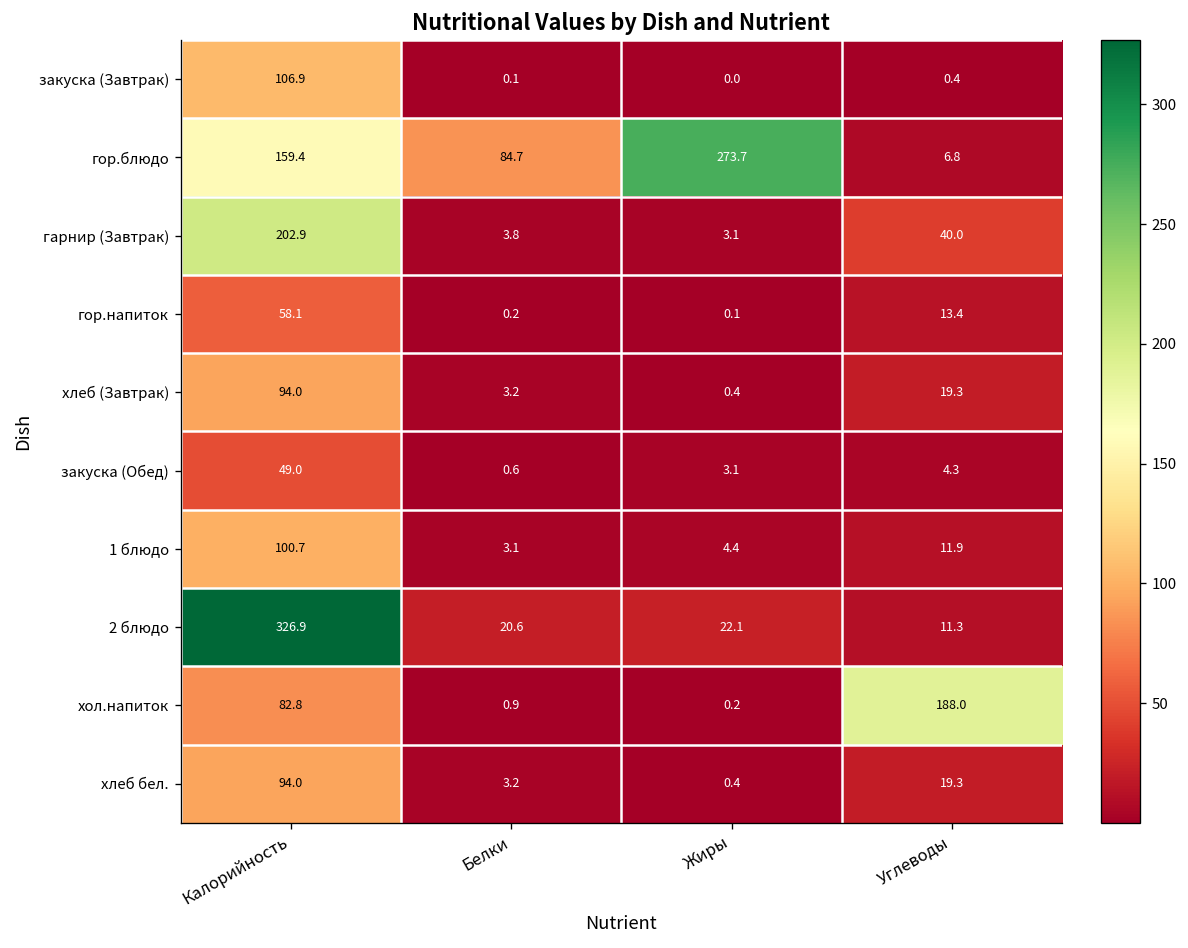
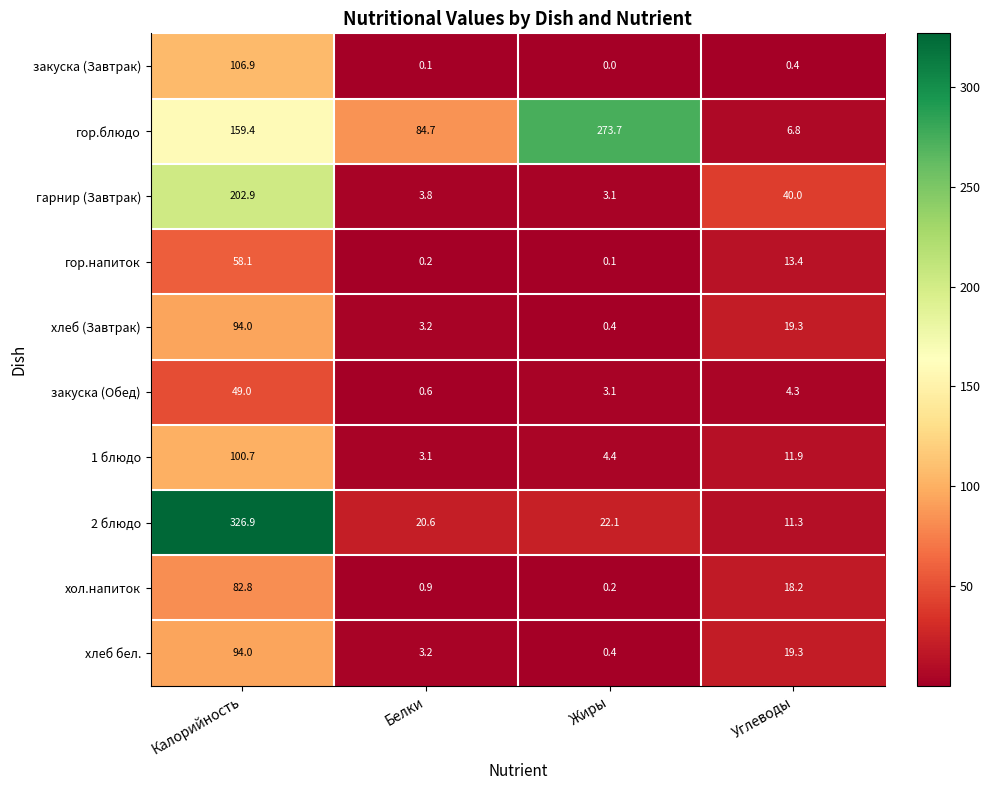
  {
    "закуска (Завтрак)": {
      "Калорийность": 106.9,
      "Белки": 0.1,
      "Жиры": 0.0,
      "Углеводы": 0.4
    },
    "гор.блюдо": {
      "Калорийность": 159.4,
      "Белки": 84.7,
      "Жиры": 273.7,
      "Углеводы": 6.8
    },
    "гарнир (Завтрак)": {
      "Калорийность": 202.9,
      "Белки": 3.8,
      "Жиры": 3.1,
      "Углеводы": 40.0
    },
    "гор.напиток": {
      "Калорийность": 58.1,
      "Белки": 0.2,
      "Жиры": 0.1,
      "Углеводы": 13.4
    },
    "хлеб (Завтрак)": {
      "Калорийность": 94.0,
      "Белки": 3.2,
      "Жиры": 0.4,
      "Углеводы": 19.3
    },
    "закуска (Обед)": {
      "Калорийность": 49.0,
      "Белки": 0.6,
      "Жиры": 3.1,
      "Углеводы": 4.3
    },
    "1 блюдо": {
      "Калорийность": 100.7,
      "Белки": 3.1,
      "Жиры": 4.4,
      "Углеводы": 11.9
    },
    "2 блюдо": {
      "Калорийность": 326.9,
      "Белки": 20.6,
      "Жиры": 22.1,
      "Углеводы": 11.3
    },
    "хол.напиток": {
      "Калорийность": 82.8,
      "Белки": 0.9,
      "Жиры": 0.2,
-     "Углеводы": 188.0
+     "Углеводы": 18.2
    },
    "хлеб бел.": {
      "Калорийность": 94.0,
      "Белки": 3.2,
      "Жиры": 0.4,
      "Углеводы": 19.3
    }
  }
